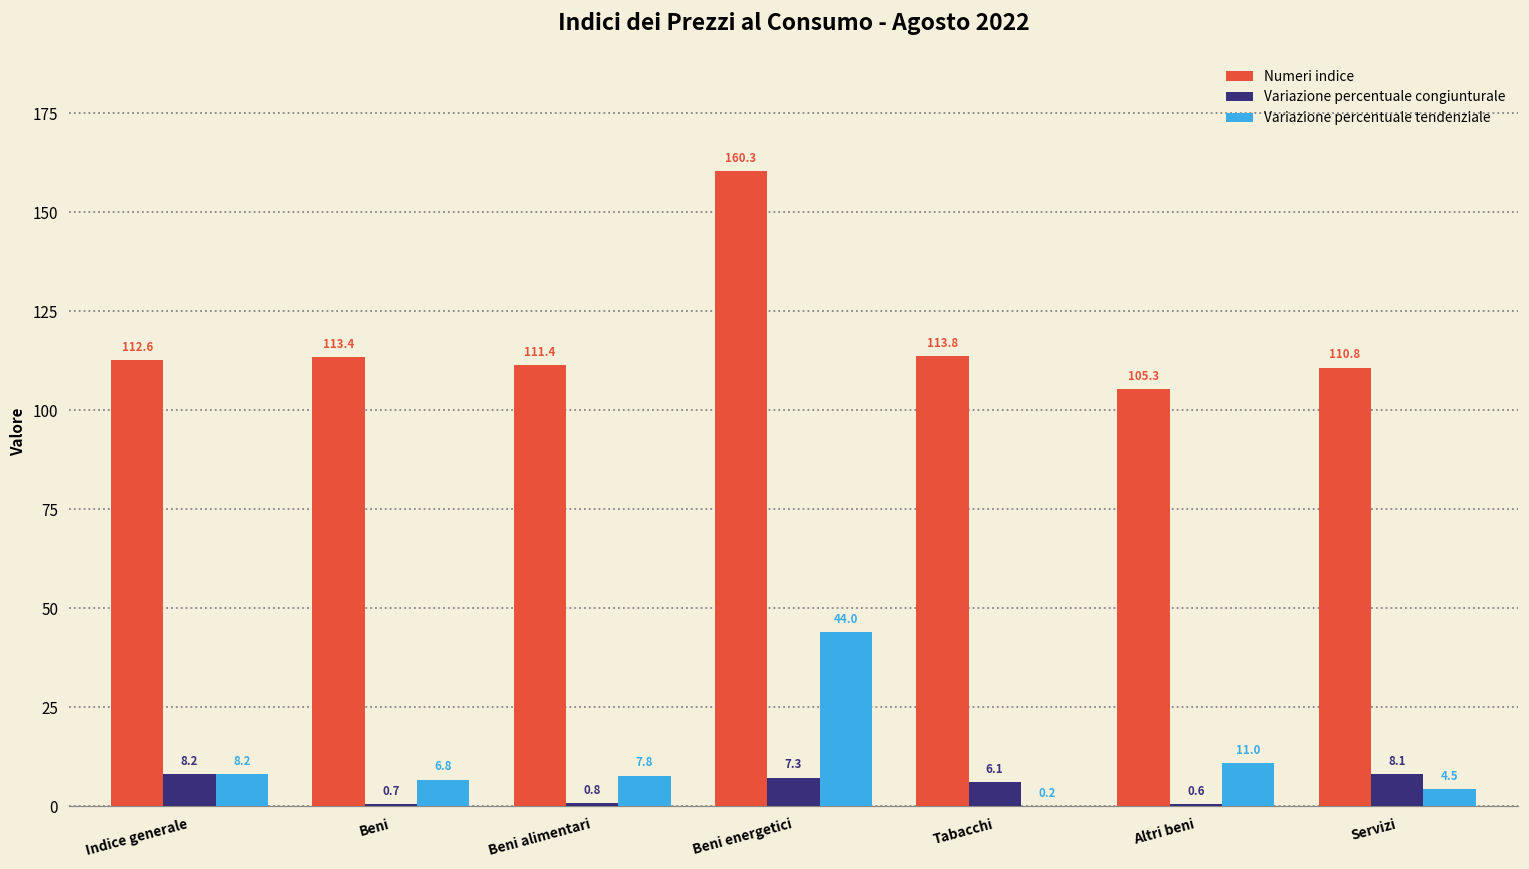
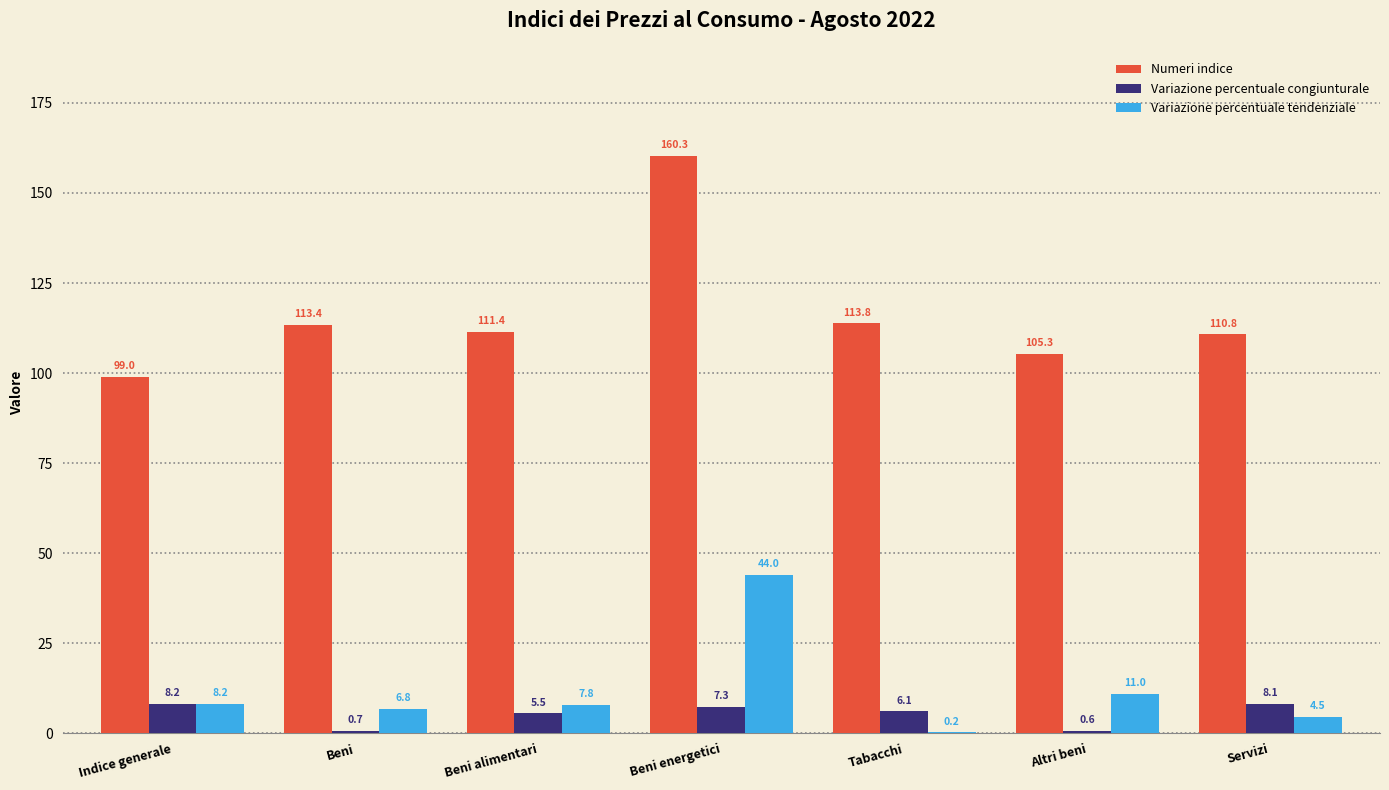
  {
    "Numeri indice": {
-     "Indice generale": 112.6,
+     "Indice generale": 99.0,
      "Beni": 113.4,
      "Beni alimentari": 111.4,
      "Beni energetici": 160.3,
      "Tabacchi": 113.8,
      "Altri beni": 105.3,
      "Servizi": 110.8
    },
    "Variazione percentuale congiunturale": {
      "Indice generale": 8.2,
      "Beni": 0.7,
-     "Beni alimentari": 0.8,
+     "Beni alimentari": 5.5,
      "Beni energetici": 7.3,
      "Tabacchi": 6.1,
      "Altri beni": 0.6,
      "Servizi": 8.1
    },
    "Variazione percentuale tendenziale": {
      "Indice generale": 8.2,
      "Beni": 6.8,
      "Beni alimentari": 7.8,
      "Beni energetici": 44.0,
      "Tabacchi": 0.2,
      "Altri beni": 11.0,
      "Servizi": 4.5
    }
  }
